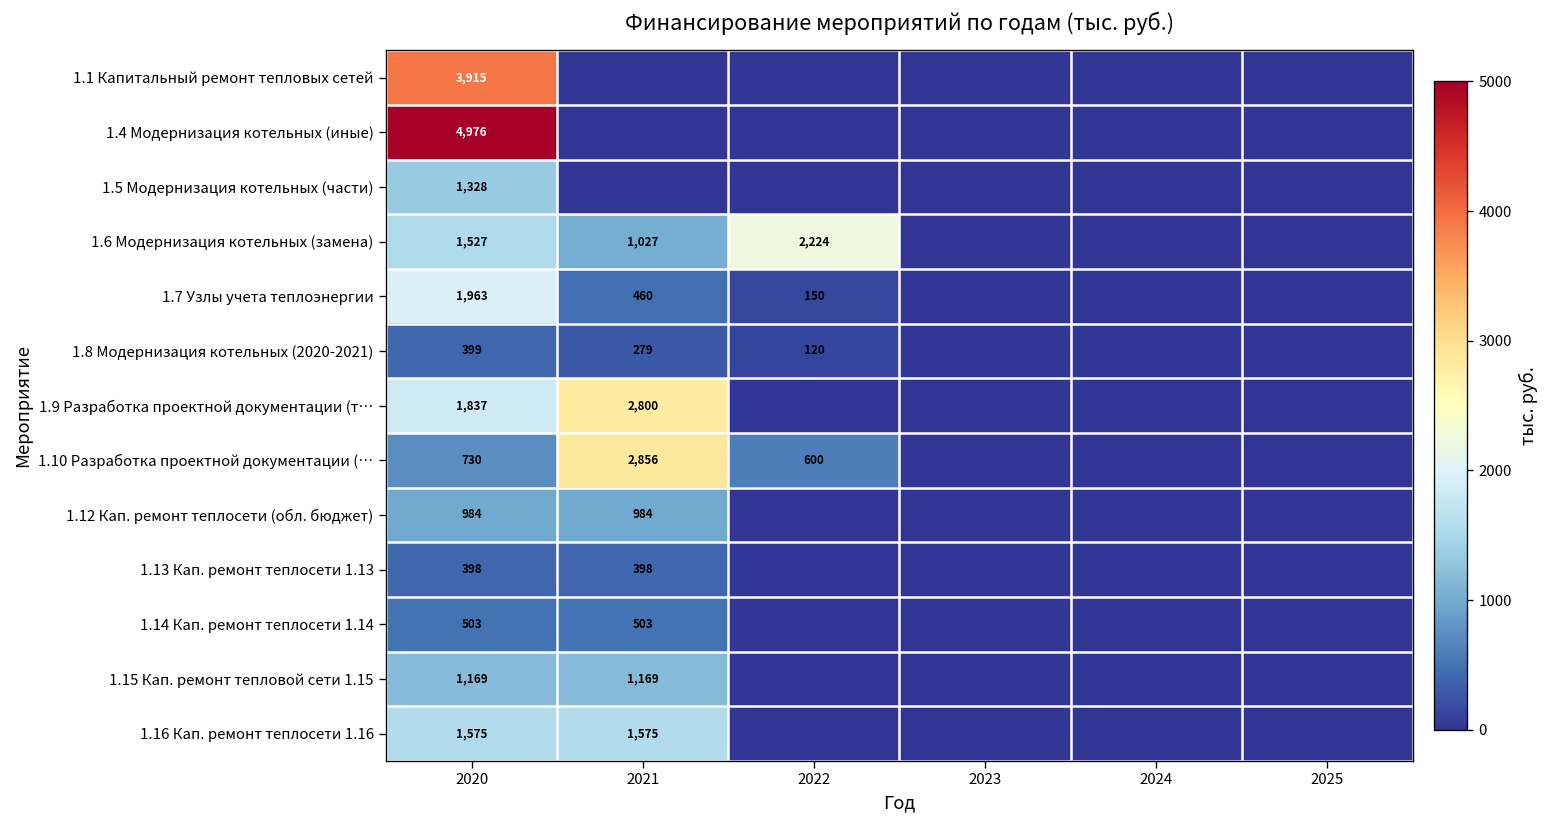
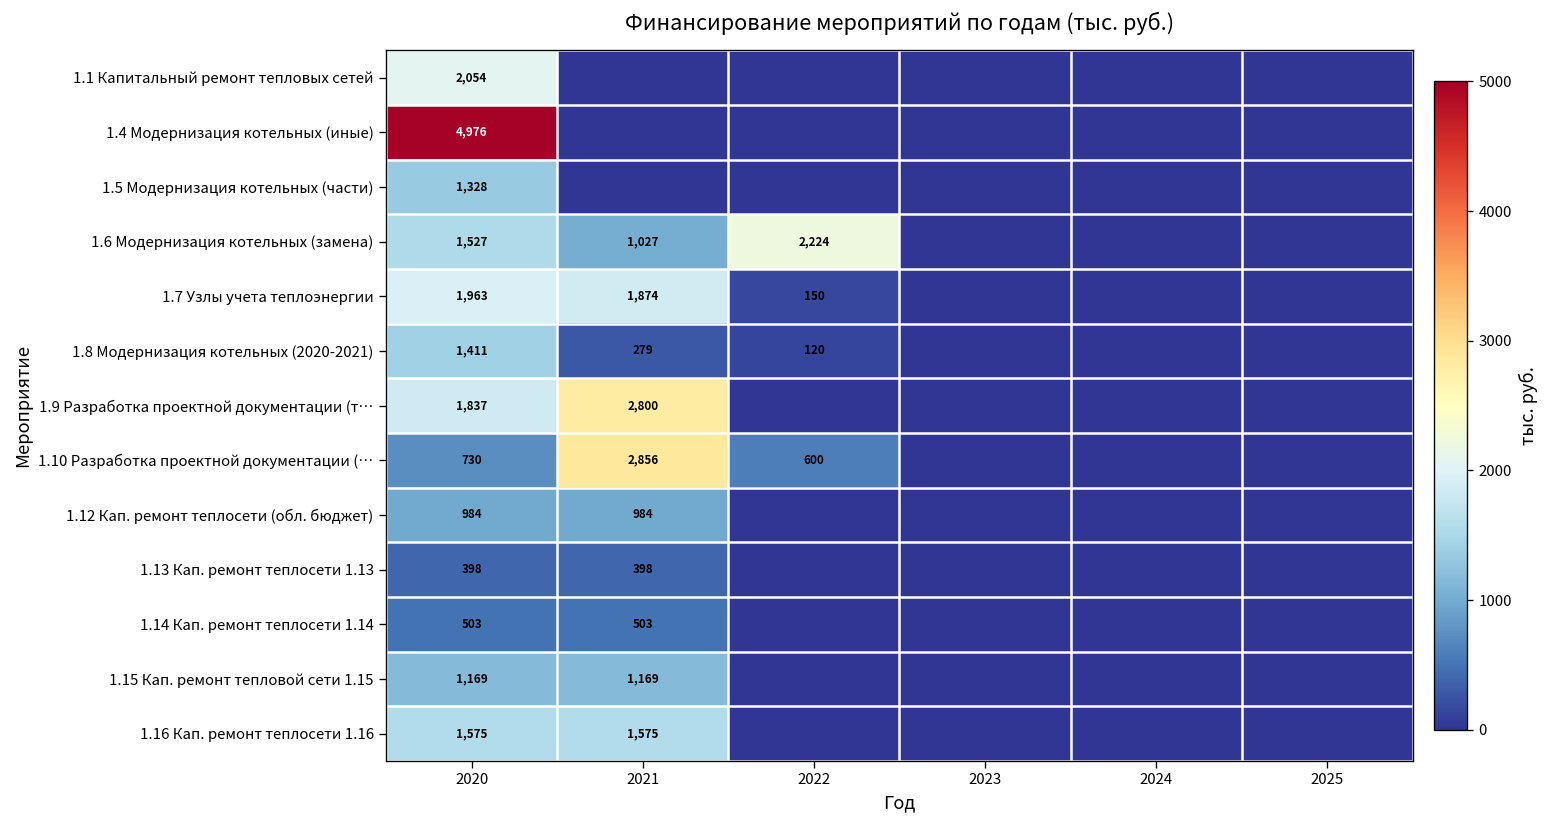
  {
    "1.1 Капитальный ремонт тепловых сетей": {
-     "2020": "3,915"
+     "2020": "2,054"
    },
    "1.4 Модернизация котельных (иные)": {
      "2020": "4,976"
    },
    "1.5 Модернизация котельных (части)": {
      "2020": "1,328"
    },
    "1.6 Модернизация котельных (замена)": {
      "2020": "1,527",
      "2021": "1,027",
      "2022": "2,224"
    },
    "1.7 Узлы учета теплоэнергии": {
      "2020": "1,963",
-     "2021": "460",
+     "2021": "1,874",
      "2022": "150"
    },
    "1.8 Модернизация котельных (2020-2021)": {
-     "2020": "399",
+     "2020": "1,411",
      "2021": "279",
      "2022": "120"
    },
    "1.9 Разработка проектной документации (т…": {
      "2020": "1,837",
      "2021": "2,800"
    },
    "1.10 Разработка проектной документации (…": {
      "2020": "730",
      "2021": "2,856",
      "2022": "600"
    },
    "1.12 Кап. ремонт теплосети (обл. бюджет)": {
      "2020": "984",
      "2021": "984"
    },
    "1.13 Кап. ремонт теплосети 1.13": {
      "2020": "398",
      "2021": "398"
    },
    "1.14 Кап. ремонт теплосети 1.14": {
      "2020": "503",
      "2021": "503"
    },
    "1.15 Кап. ремонт тепловой сети 1.15": {
      "2020": "1,169",
      "2021": "1,169"
    },
    "1.16 Кап. ремонт теплосети 1.16": {
      "2020": "1,575",
      "2021": "1,575"
    }
  }
